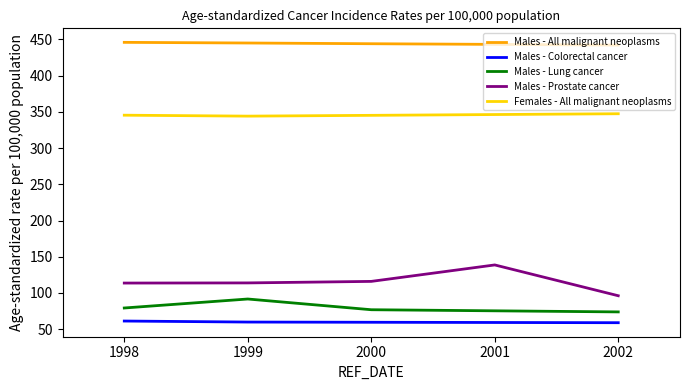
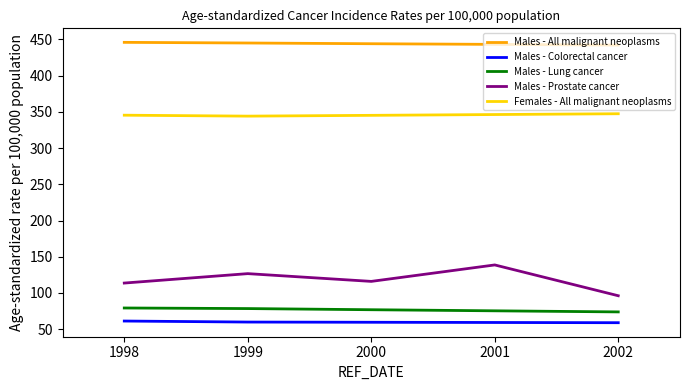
  {
    "Males - Colorectal cancer": {
      "1998": 60,
      "1999": 60,
      "2000": 60,
      "2001": 60,
      "2002": 60
    },
    "Males - Lung cancer": {
      "1998": 80,
-     "1999": 90,
+     "1999": 80,
      "2000": 80,
      "2001": 80,
      "2002": 70
    },
    "Males - Prostate cancer": {
      "1998": 110,
-     "1999": 110,
+     "1999": 130,
      "2000": 120,
      "2001": 140,
      "2002": 100
    }
  }
